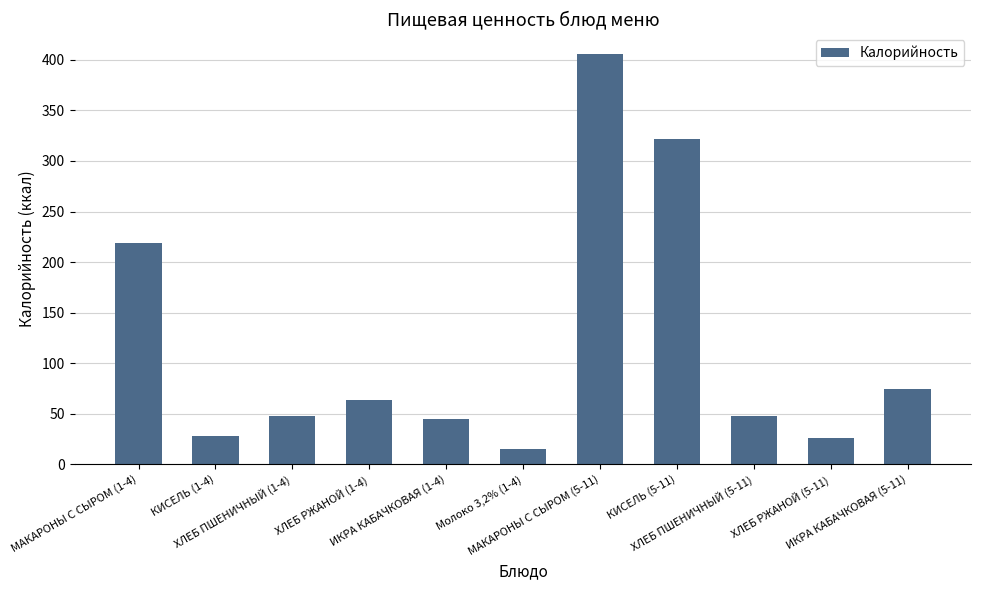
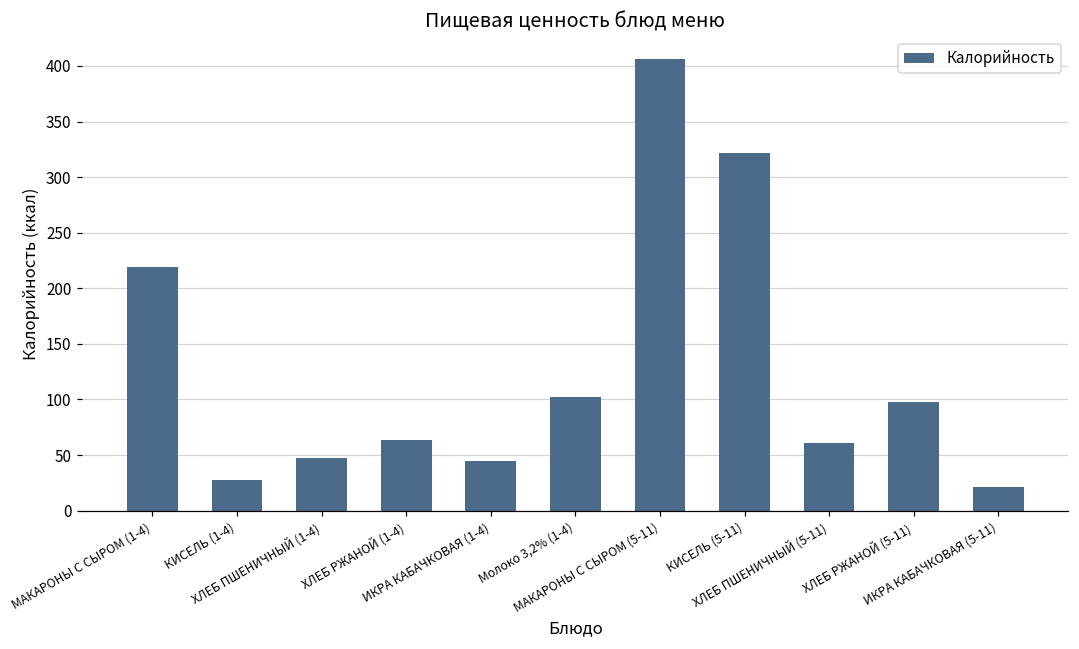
  {
    "МАКАРОНЫ С СЫРОМ (1-4)": 219,
    "КИСЕЛЬ (1-4)": 28,
    "ХЛЕБ ПШЕНИЧНЫЙ (1-4)": 47,
    "ХЛЕБ РЖАНОЙ (1-4)": 64,
    "ИКРА КАБАЧКОВАЯ (1-4)": 44,
-   "Молоко 3,2% (1-4)": 15,
+   "Молоко 3,2% (1-4)": 102,
    "МАКАРОНЫ С СЫРОМ (5-11)": 406,
    "КИСЕЛЬ (5-11)": 321,
-   "ХЛЕБ ПШЕНИЧНЫЙ (5-11)": 47,
-   "ХЛЕБ РЖАНОЙ (5-11)": 26,
-   "ИКРА КАБАЧКОВАЯ (5-11)": 75
+   "ХЛЕБ ПШЕНИЧНЫЙ (5-11)": 61,
+   "ХЛЕБ РЖАНОЙ (5-11)": 97,
+   "ИКРА КАБАЧКОВАЯ (5-11)": 21
  }
